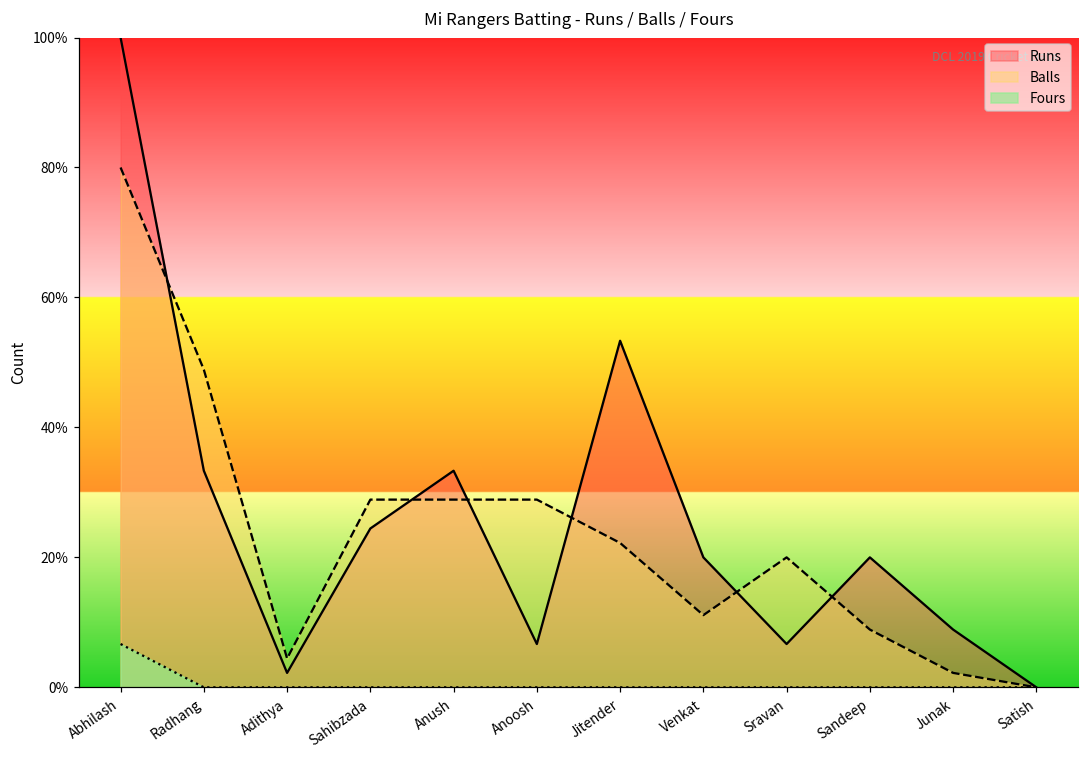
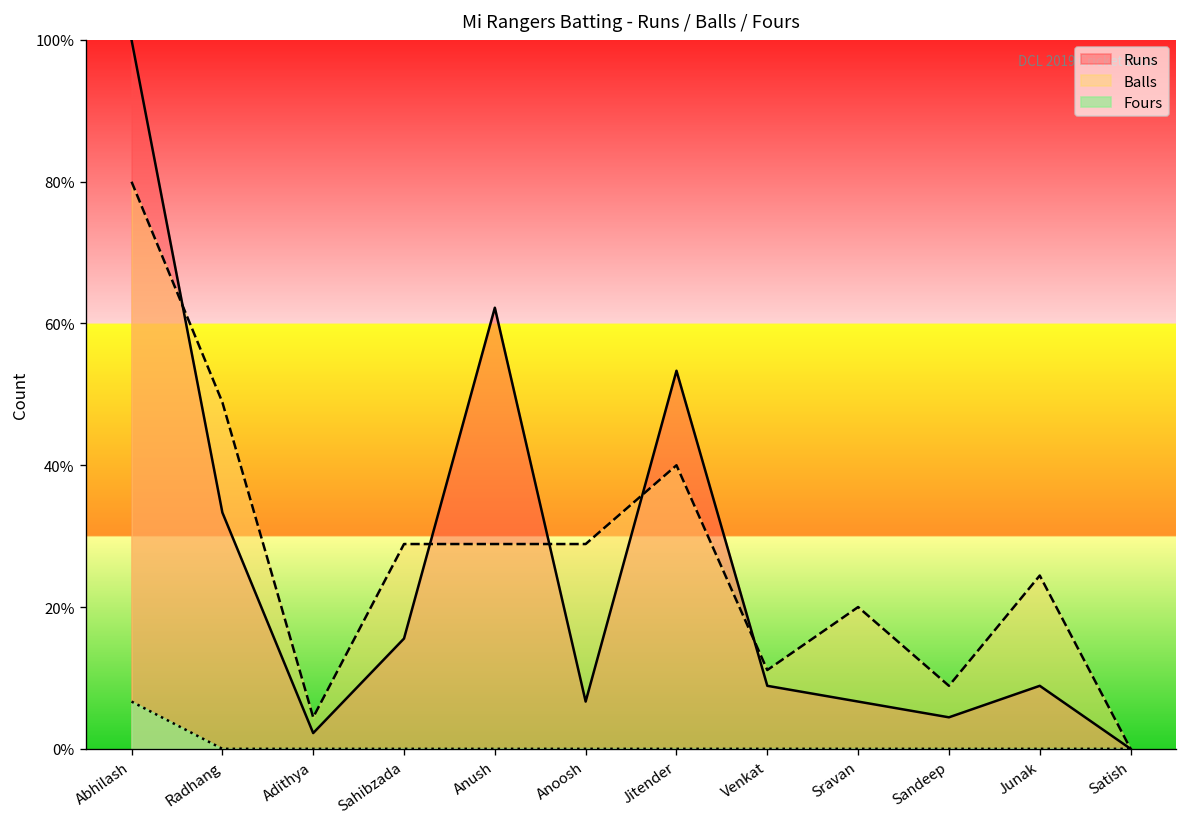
  {
    "Runs": {
      "Abhilash": "100%",
      "Radhang": "33%",
      "Adithya": "2%",
-     "Sahibzada": "24%",
-     "Anush": "33%",
+     "Sahibzada": "16%",
+     "Anush": "62%",
      "Anoosh": "7%",
      "Jitender": "53%",
-     "Venkat": "20%",
+     "Venkat": "9%",
      "Sravan": "7%",
-     "Sandeep": "20%",
+     "Sandeep": "4%",
      "Junak": "9%"
    },
    "Balls": {
      "Abhilash": "80%",
      "Radhang": "49%",
      "Adithya": "4%",
      "Sahibzada": "29%",
      "Anush": "29%",
      "Anoosh": "29%",
-     "Jitender": "22%",
+     "Jitender": "40%",
      "Venkat": "11%",
      "Sravan": "20%",
      "Sandeep": "9%",
-     "Junak": "2%"
+     "Junak": "24%"
    },
    "Fours": {
      "Abhilash": "7%",
      "Radhang": "0%",
      "Adithya": "0%",
      "Sahibzada": "0%",
      "Anush": "0%",
      "Anoosh": "0%",
      "Jitender": "0%",
      "Venkat": "0%",
      "Sravan": "0%",
      "Sandeep": "0%",
      "Junak": "0%"
    }
  }
